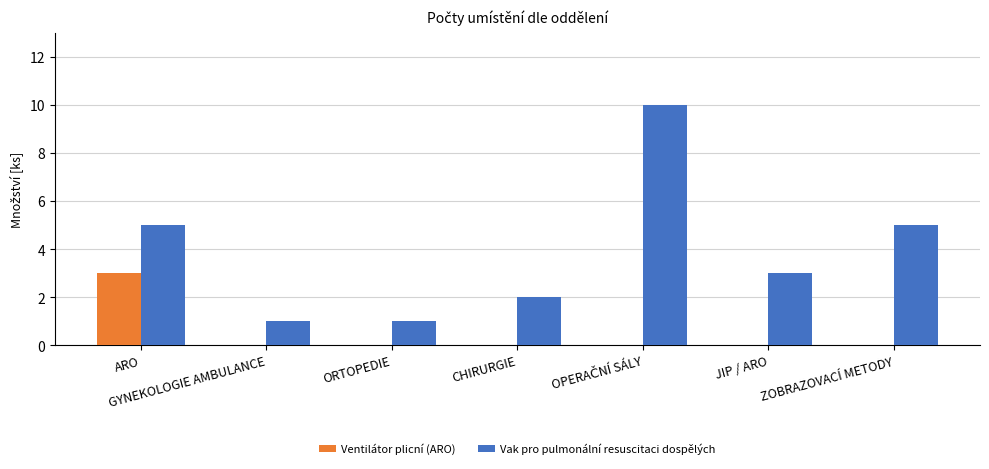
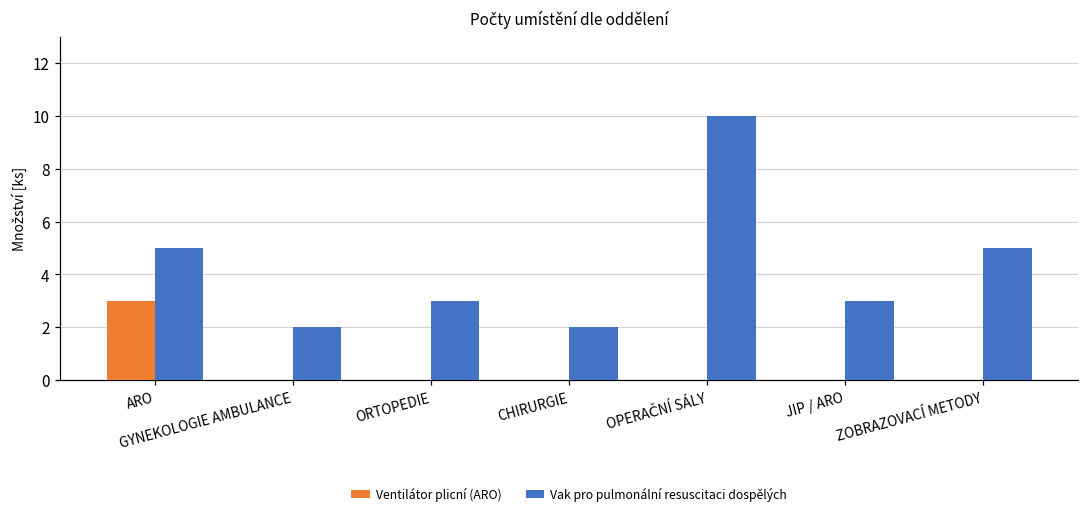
  {
    "Ventilátor plicní (ARO)": {
      "ARO": 3,
      "GYNEKOLOGIE AMBULANCE": 0,
      "ORTOPEDIE": 0,
      "CHIRURGIE": 0,
      "OPERAČNÍ SÁLY": 0,
      "JIP / ARO": 0,
      "ZOBRAZOVACÍ METODY": 0
    },
    "Vak pro pulmonální resuscitaci dospělých": {
      "ARO": 5,
-     "GYNEKOLOGIE AMBULANCE": 1,
-     "ORTOPEDIE": 1,
+     "GYNEKOLOGIE AMBULANCE": 2,
+     "ORTOPEDIE": 3,
      "CHIRURGIE": 2,
      "OPERAČNÍ SÁLY": 10,
      "JIP / ARO": 3,
      "ZOBRAZOVACÍ METODY": 5
    }
  }
